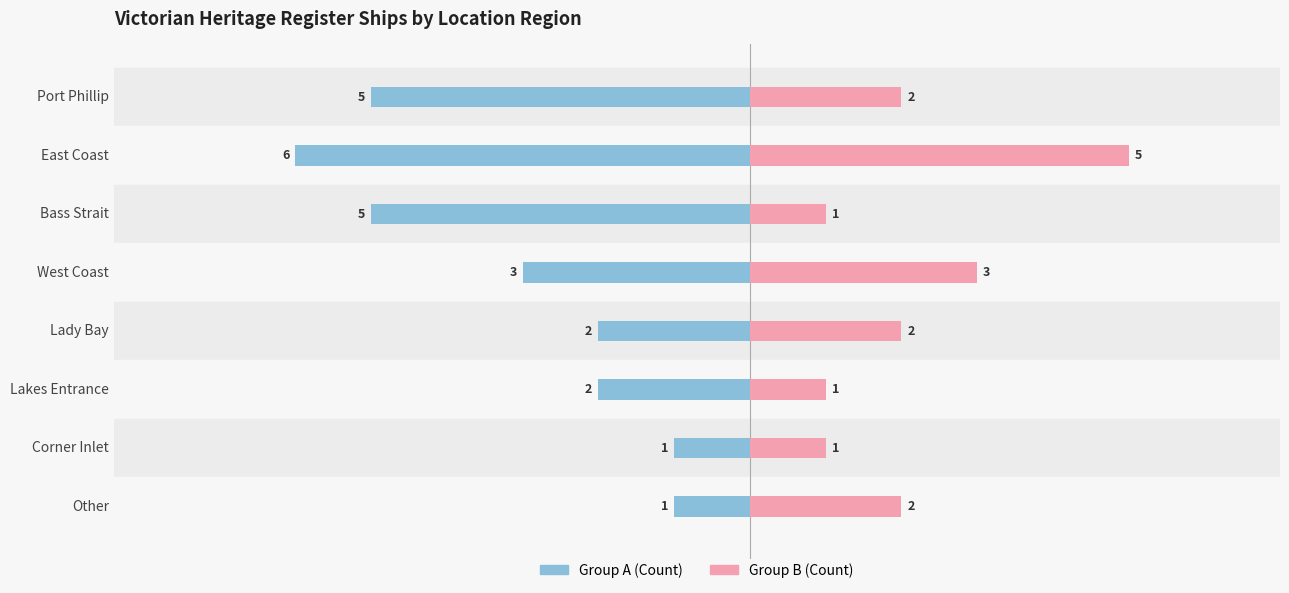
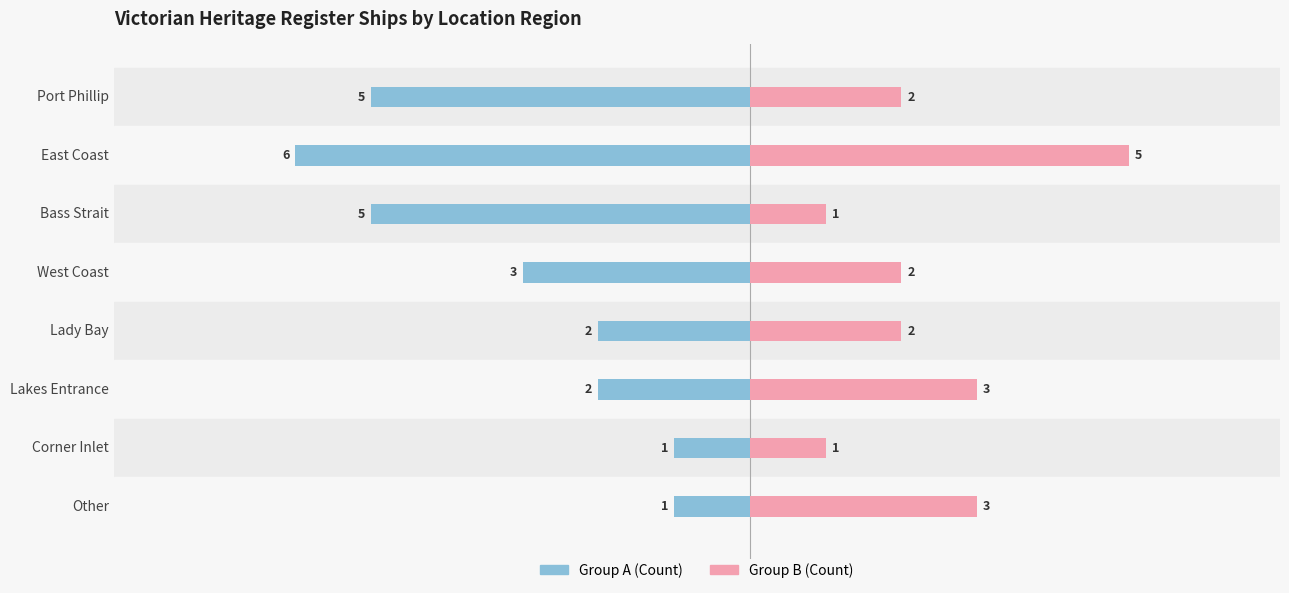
  {
    "Group B (Count)": {
      "Port Phillip": 2,
      "East Coast": 5,
      "Bass Strait": 1,
-     "West Coast": 3,
+     "West Coast": 2,
      "Lady Bay": 2,
-     "Lakes Entrance": 1,
+     "Lakes Entrance": 3,
      "Corner Inlet": 1,
-     "Other": 2
+     "Other": 3
    }
  }
